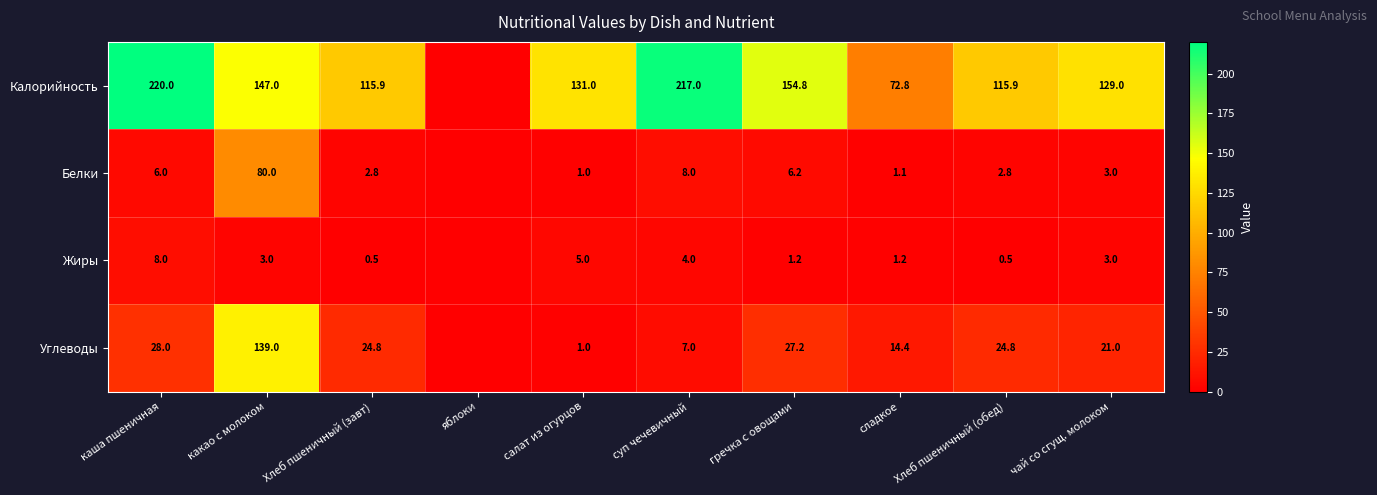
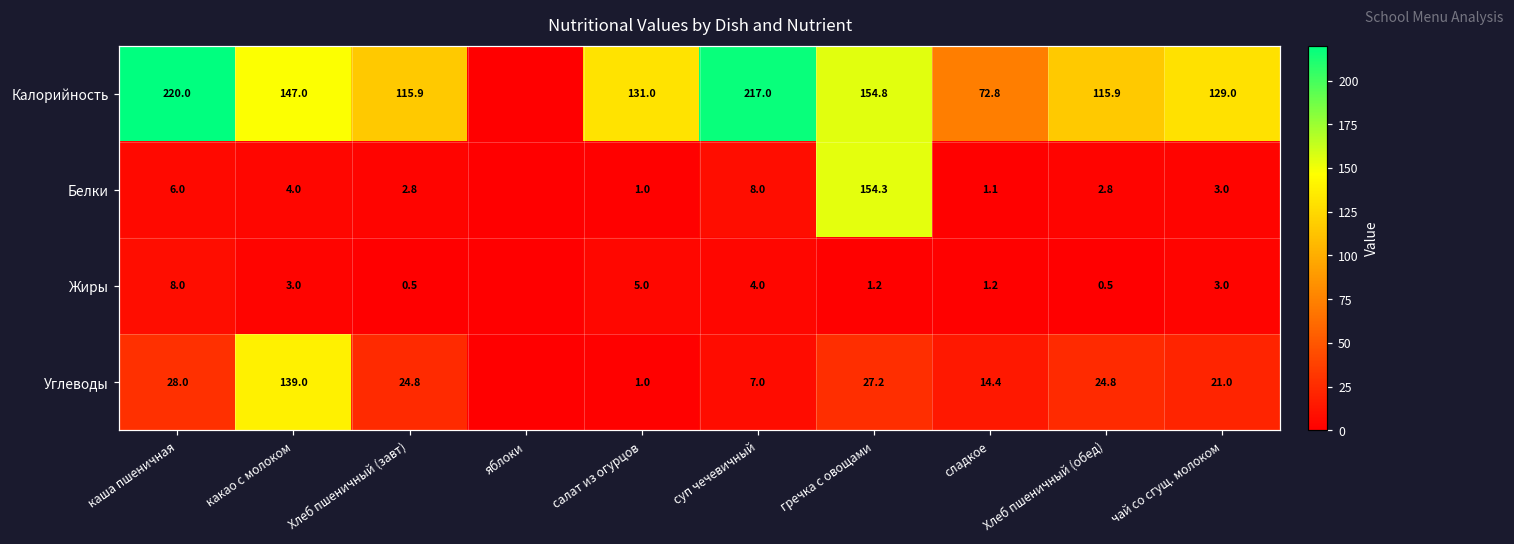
  {
    "Калорийность": {
      "каша пшеничная": 220.0,
      "какао с молоком": 147.0,
      "Хлеб пшеничный (завт)": 115.9,
      "салат из огурцов": 131.0,
      "суп чечевичный": 217.0,
      "гречка с овощами": 154.8,
      "сладкое": 72.8,
      "Хлеб пшеничный (обед)": 115.9,
      "чай со сгущ. молоком": 129.0
    },
    "Белки": {
      "каша пшеничная": 6.0,
-     "какао с молоком": 80.0,
+     "какао с молоком": 4.0,
      "Хлеб пшеничный (завт)": 2.8,
      "салат из огурцов": 1.0,
      "суп чечевичный": 8.0,
-     "гречка с овощами": 6.2,
+     "гречка с овощами": 154.3,
      "сладкое": 1.1,
      "Хлеб пшеничный (обед)": 2.8,
      "чай со сгущ. молоком": 3.0
    },
    "Жиры": {
      "каша пшеничная": 8.0,
      "какао с молоком": 3.0,
      "Хлеб пшеничный (завт)": 0.5,
      "салат из огурцов": 5.0,
      "суп чечевичный": 4.0,
      "гречка с овощами": 1.2,
      "сладкое": 1.2,
      "Хлеб пшеничный (обед)": 0.5,
      "чай со сгущ. молоком": 3.0
    },
    "Углеводы": {
      "каша пшеничная": 28.0,
      "какао с молоком": 139.0,
      "Хлеб пшеничный (завт)": 24.8,
      "салат из огурцов": 1.0,
      "суп чечевичный": 7.0,
      "гречка с овощами": 27.2,
      "сладкое": 14.4,
      "Хлеб пшеничный (обед)": 24.8,
      "чай со сгущ. молоком": 21.0
    }
  }
